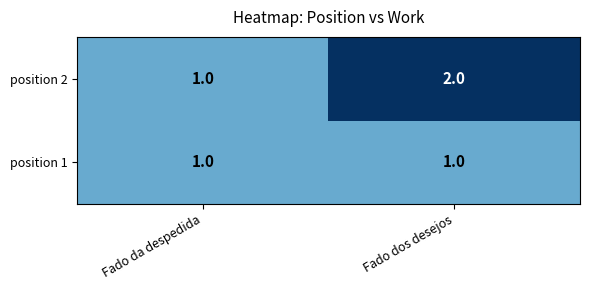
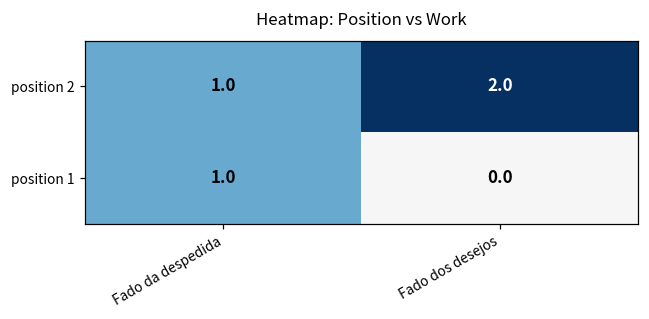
  {
    "position 2": {
      "Fado da despedida": 1.0,
      "Fado dos desejos": 2.0
    },
    "position 1": {
      "Fado da despedida": 1.0,
-     "Fado dos desejos": 1.0
+     "Fado dos desejos": 0.0
    }
  }
